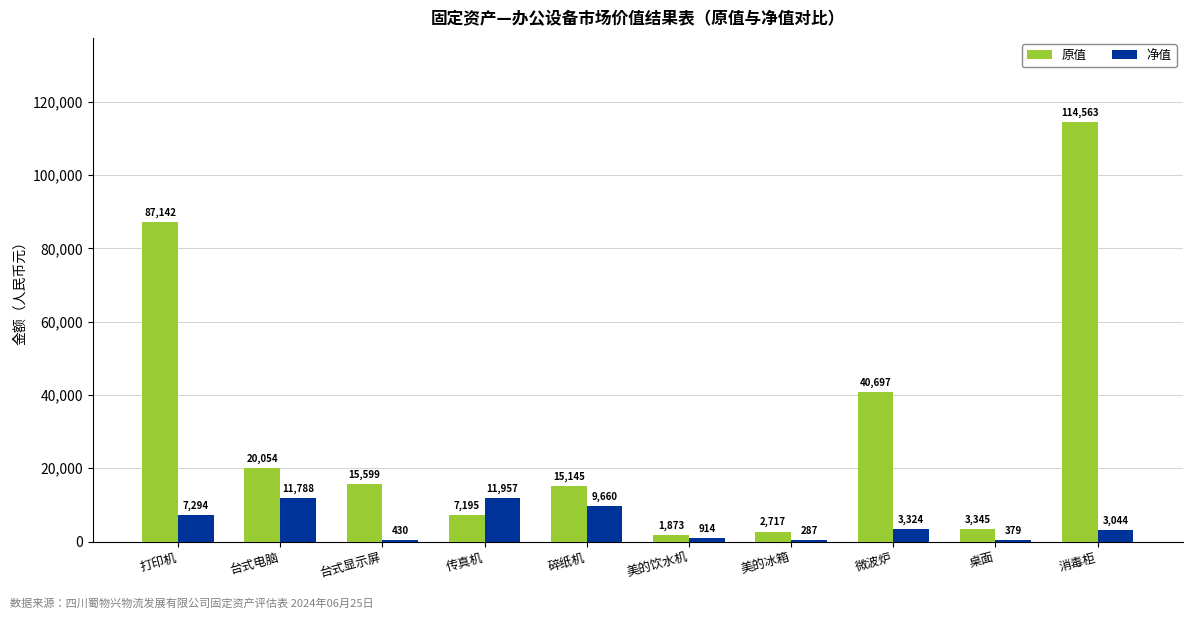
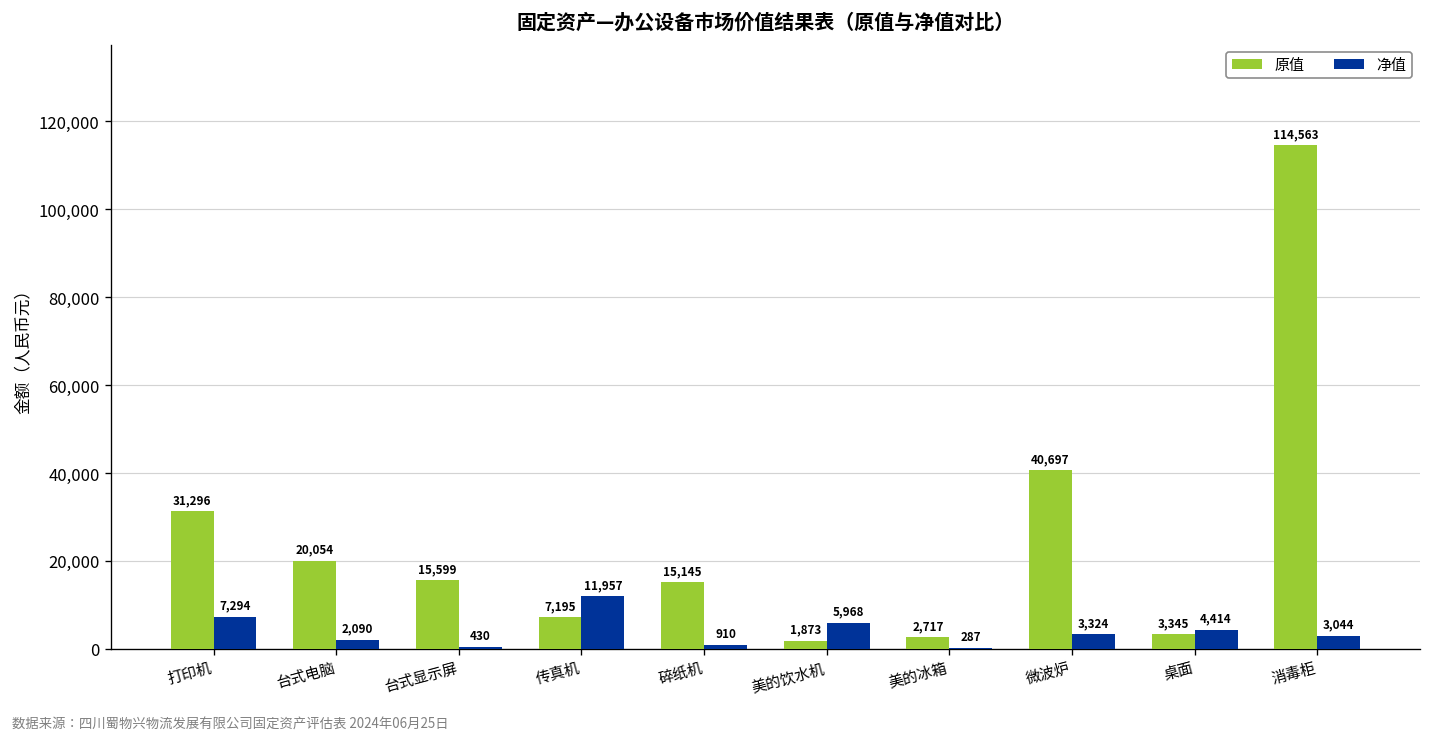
  {
    "原值": {
-     "打印机": "87,142",
+     "打印机": "31,296",
      "台式电脑": "20,054",
      "台式显示屏": "15,599",
      "传真机": "7,195",
      "碎纸机": "15,145",
      "美的饮水机": "1,873",
      "美的冰箱": "2,717",
      "微波炉": "40,697",
      "桌面": "3,345",
      "消毒柜": "114,563"
    },
    "净值": {
      "打印机": "7,294",
-     "台式电脑": "11,788",
+     "台式电脑": "2,090",
      "台式显示屏": "430",
      "传真机": "11,957",
-     "碎纸机": "9,660",
-     "美的饮水机": "914",
+     "碎纸机": "910",
+     "美的饮水机": "5,968",
      "美的冰箱": "287",
      "微波炉": "3,324",
-     "桌面": "379",
+     "桌面": "4,414",
      "消毒柜": "3,044"
    }
  }
